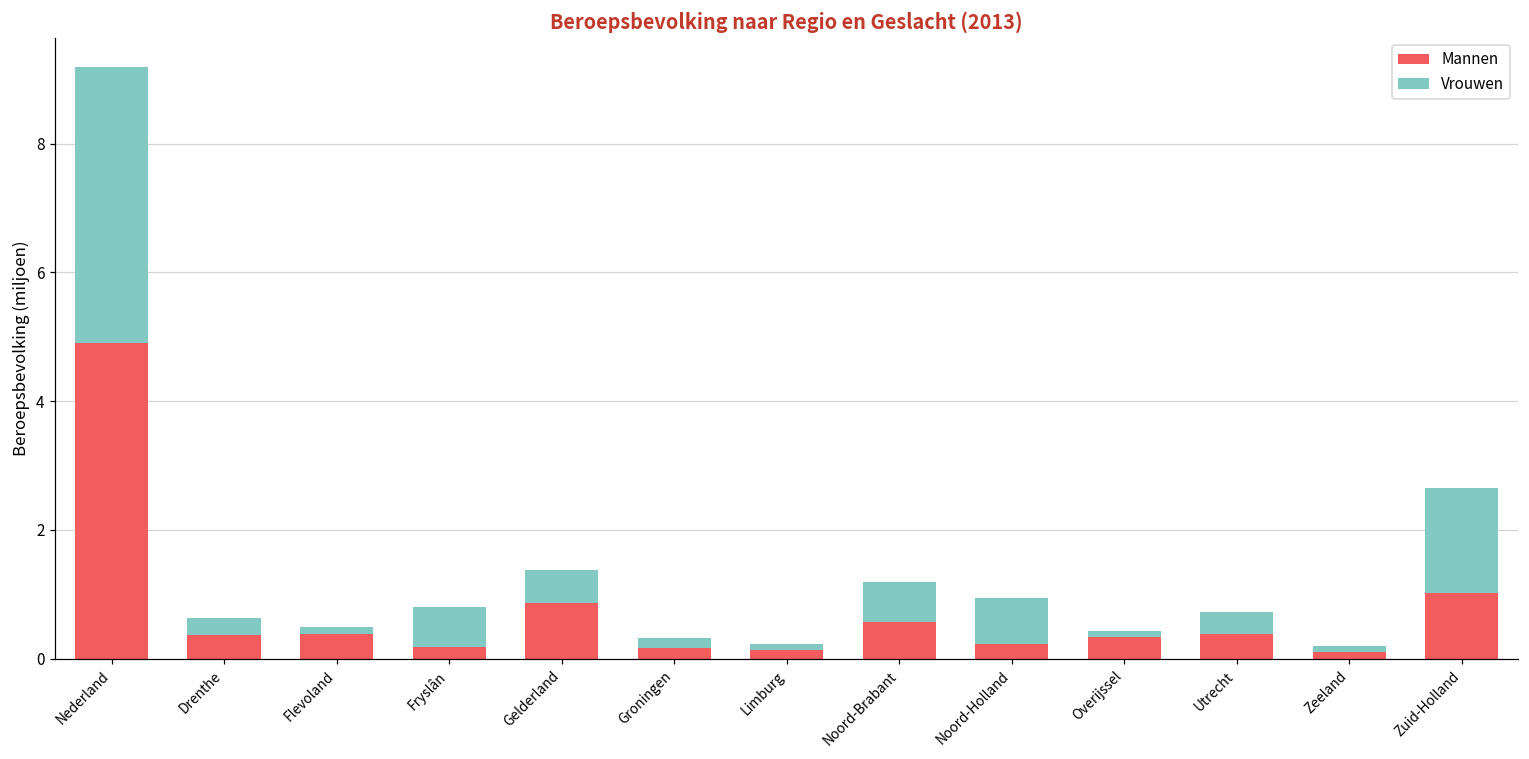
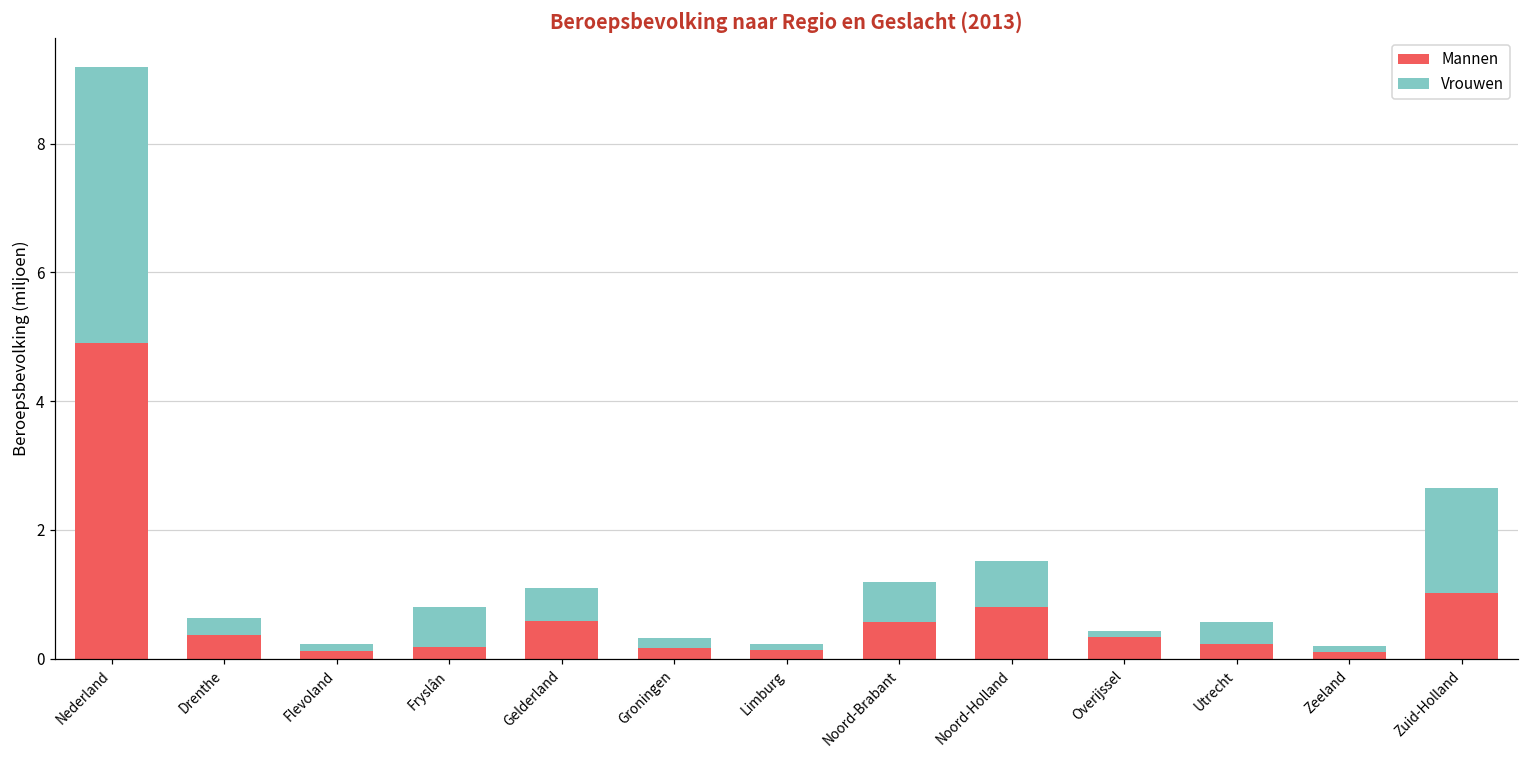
  {
    "Mannen": {
      "Nederland": 4.9,
      "Drenthe": 0.4,
-     "Flevoland": 0.4,
+     "Flevoland": 0.1,
      "Fryslân": 0.2,
-     "Gelderland": 0.9,
+     "Gelderland": 0.6,
      "Groningen": 0.2,
      "Limburg": 0.1,
      "Noord-Brabant": 0.6,
-     "Noord-Holland": 0.2,
+     "Noord-Holland": 0.8,
      "Overijssel": 0.3,
-     "Utrecht": 0.4,
+     "Utrecht": 0.2,
      "Zeeland": 0.1,
      "Zuid-Holland": 1.0
    },
    "Vrouwen": {
      "Nederland": 4.3,
      "Drenthe": 0.3,
      "Flevoland": 0.1,
      "Fryslân": 0.6,
      "Gelderland": 0.5,
      "Groningen": 0.1,
      "Limburg": 0.1,
      "Noord-Brabant": 0.6,
      "Noord-Holland": 0.7,
      "Overijssel": 0.1,
      "Utrecht": 0.3,
      "Zeeland": 0.1,
      "Zuid-Holland": 1.6
    }
  }
